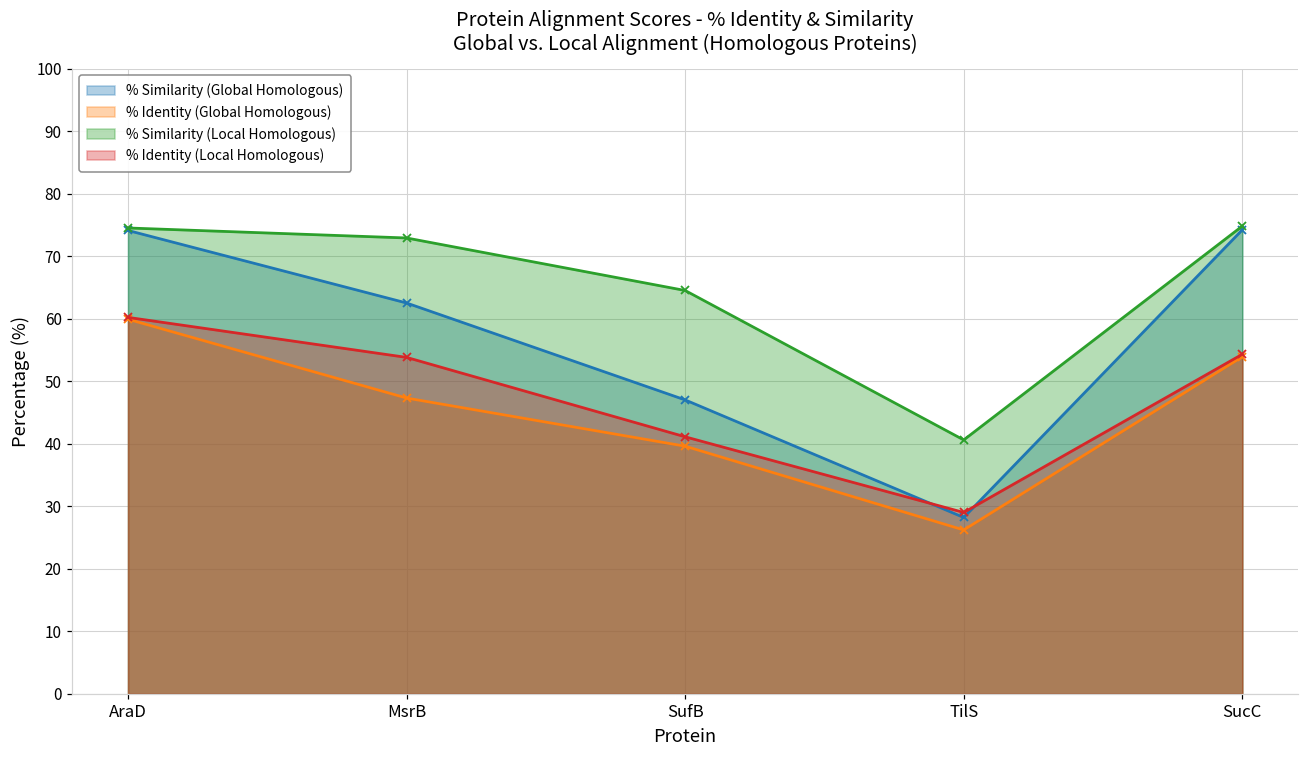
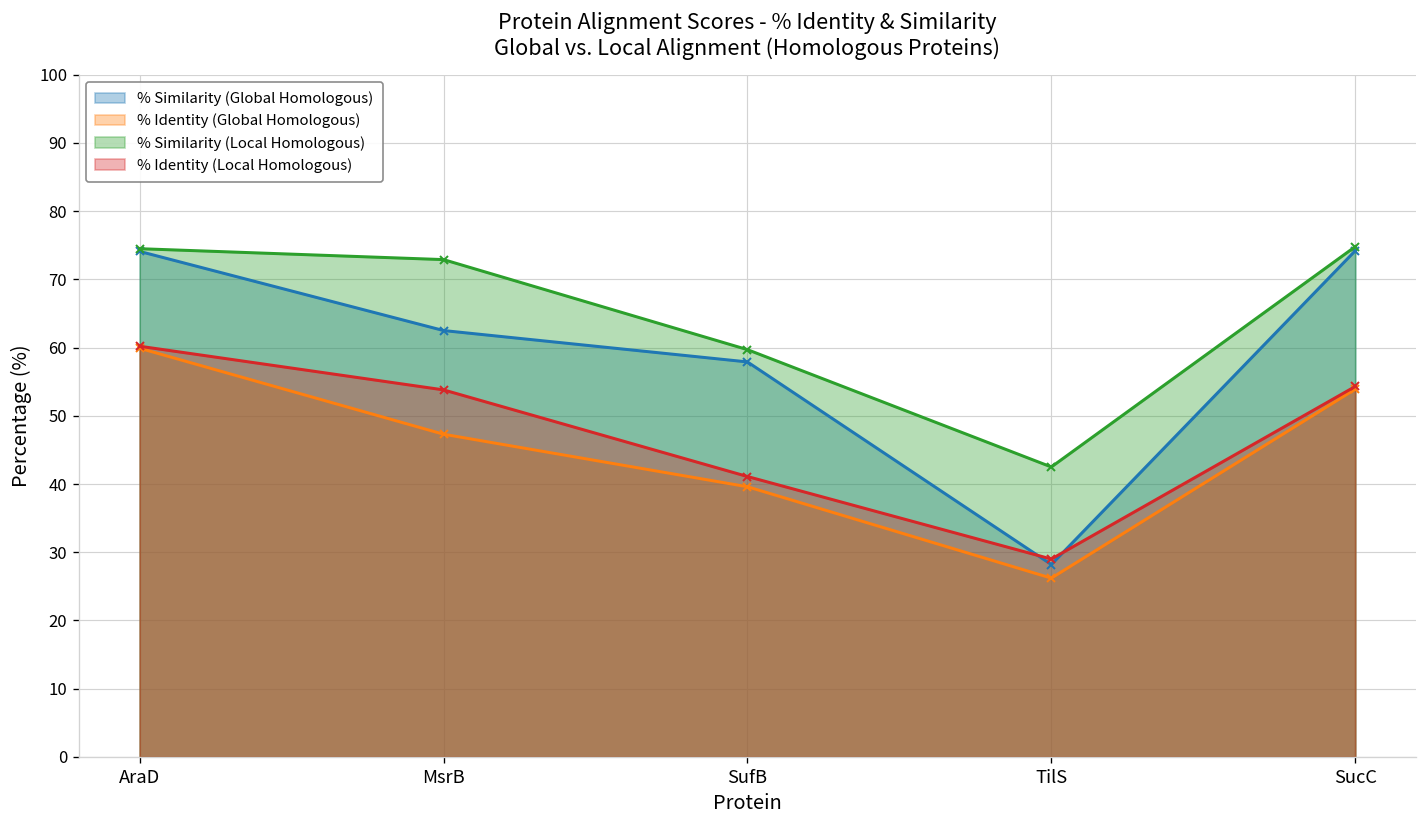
  {
    "% Similarity (Global Homologous)": {
      "MsrB": 63,
-     "SufB": 47,
+     "SufB": 58,
      "TilS": 28,
      "SucC": 74
    },
    "% Similarity (Local Homologous)": {
      "MsrB": 73,
-     "SufB": 65,
-     "TilS": 41,
+     "SufB": 60,
+     "TilS": 43,
      "SucC": 75
    }
  }
